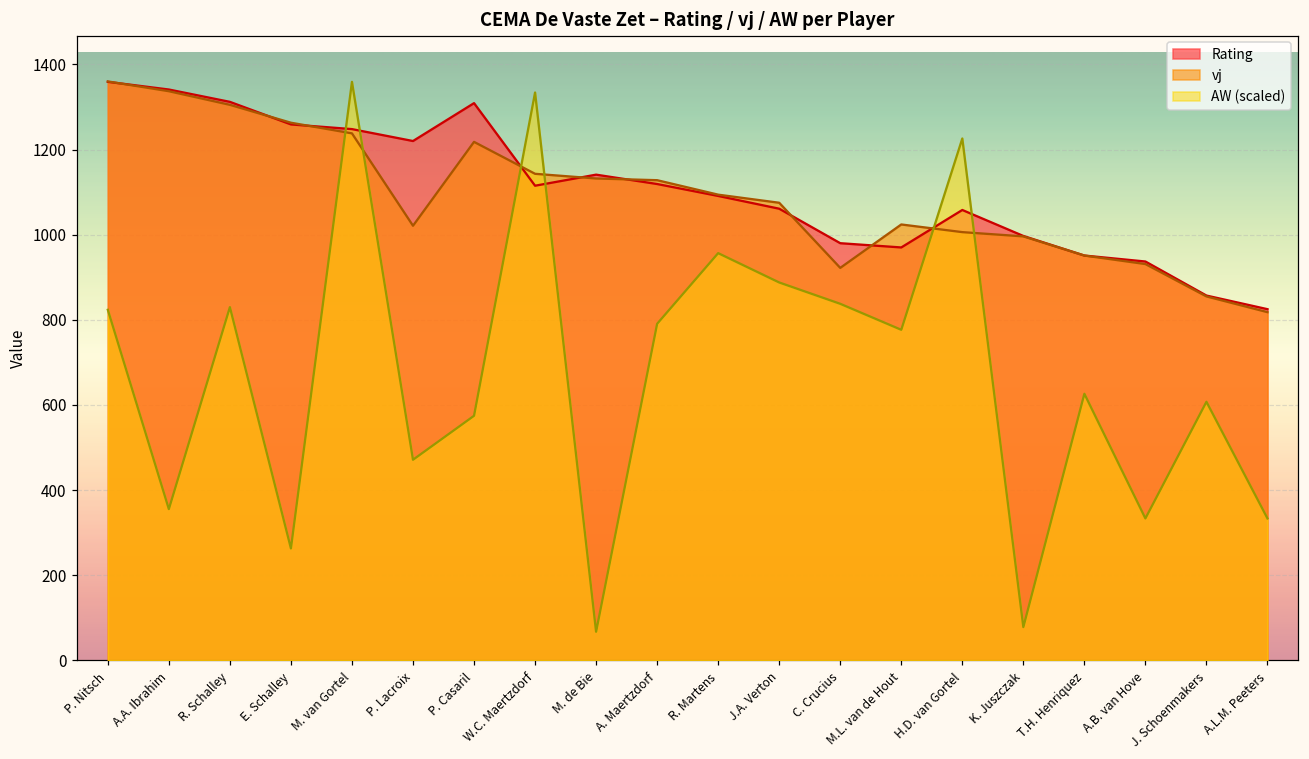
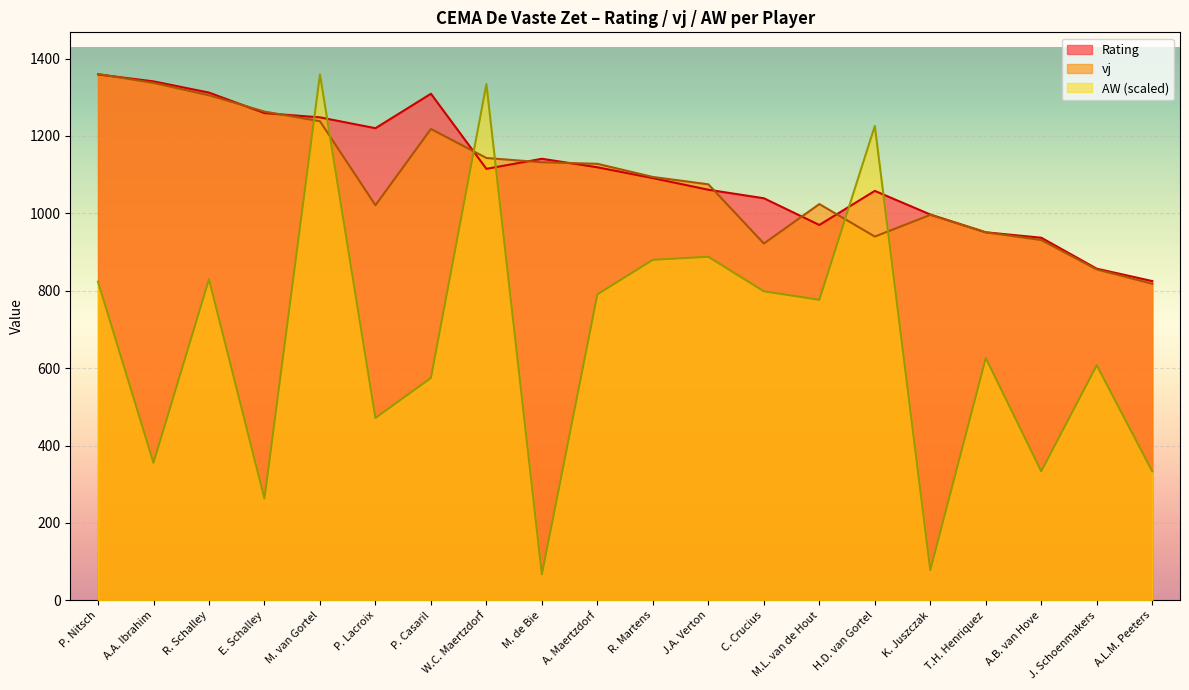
  {
    "Rating": {
      "R. Schalley": 1310,
      "M. van Gortel": 1250,
      "P. Lacroix": 1220,
      "P. Casaril": 1310,
      "W.C. Maertzdorf": 1120,
      "M. de Bie": 1140,
      "A. Maertzdorf": 1120,
      "J.A. Verton": 1060,
-     "C. Crucius": 980,
+     "C. Crucius": 1040,
      "M.L. van de Hout": 970,
      "H.D. van Gortel": 1060,
      "A.L.M. Peeters": 830
    },
    "vj": {
      "R. Schalley": 1310,
      "M. van Gortel": 1240,
      "P. Lacroix": 1020,
      "P. Casaril": 1220,
      "W.C. Maertzdorf": 1140,
      "M. de Bie": 1130,
      "A. Maertzdorf": 1130,
      "J.A. Verton": 1080,
      "C. Crucius": 920,
      "M.L. van de Hout": 1020,
-     "H.D. van Gortel": 1010,
+     "H.D. van Gortel": 940,
      "A.L.M. Peeters": 820
    },
    "AW (scaled)": {
      "P. Nitsch": 820,
      "A.A. Ibrahim": 360,
      "R. Schalley": 830,
      "E. Schalley": 260,
      "M. van Gortel": 1360,
      "P. Lacroix": 470,
      "P. Casaril": 570,
      "W.C. Maertzdorf": 1330,
      "M. de Bie": 70,
      "A. Maertzdorf": 790,
-     "R. Martens": 960,
+     "R. Martens": 880,
      "J.A. Verton": 890,
-     "C. Crucius": 840,
+     "C. Crucius": 800,
      "M.L. van de Hout": 780,
      "H.D. van Gortel": 1230,
      "K. Juszczak": 80,
      "T.H. Henriquez": 630,
      "A.B. van Hove": 330,
      "J. Schoenmakers": 610,
      "A.L.M. Peeters": 330
    }
  }
